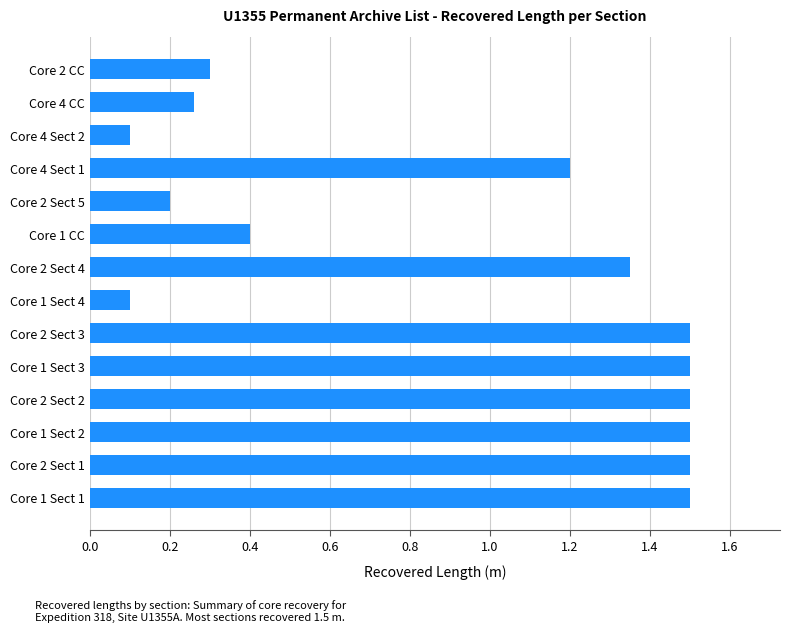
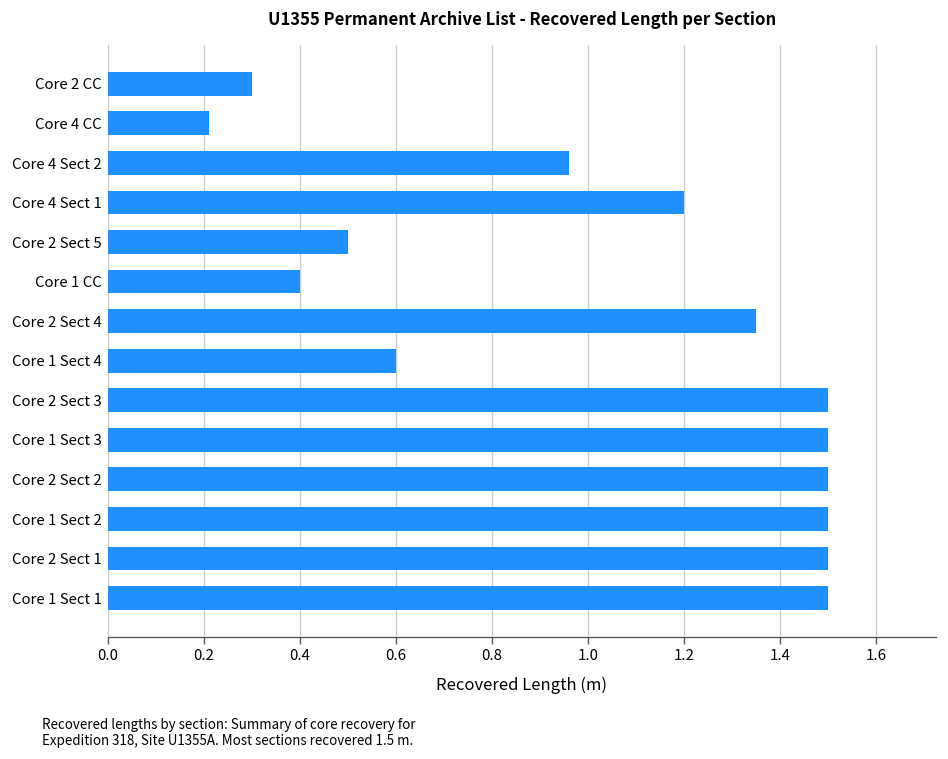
  {
    "Core 2 CC": 0.30,
-   "Core 4 CC": 0.26,
-   "Core 4 Sect 2": 0.10,
+   "Core 4 CC": 0.21,
+   "Core 4 Sect 2": 0.96,
    "Core 4 Sect 1": 1.20,
-   "Core 2 Sect 5": 0.2,
+   "Core 2 Sect 5": 0.5,
    "Core 1 CC": 0.40,
    "Core 2 Sect 4": 1.35,
-   "Core 1 Sect 4": 0.1,
+   "Core 1 Sect 4": 0.6,
    "Core 2 Sect 3": 1.50,
    "Core 1 Sect 3": 1.50,
    "Core 2 Sect 2": 1.50,
    "Core 1 Sect 2": 1.50,
    "Core 2 Sect 1": 1.50,
    "Core 1 Sect 1": 1.50
  }
